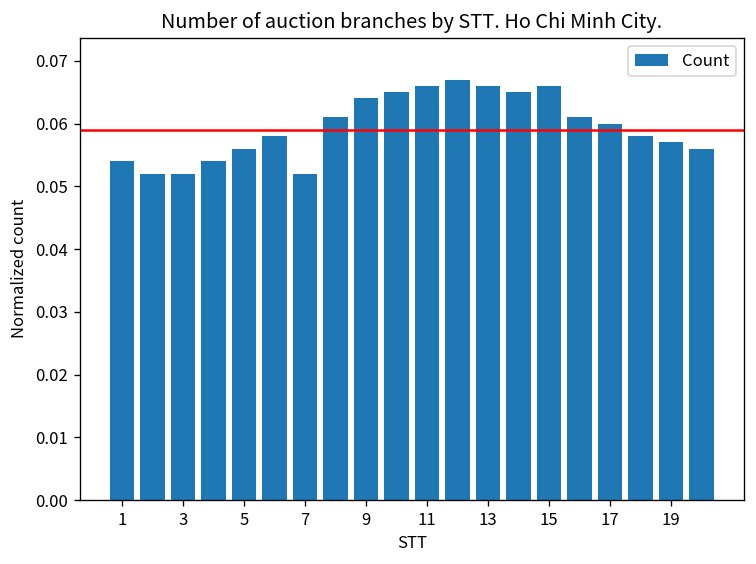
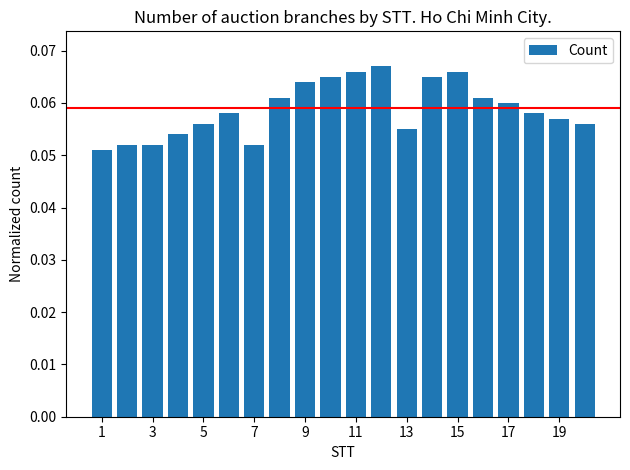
  {
-   "1": 0.054,
+   "1": 0.051,
    "3": 0.052,
    "5": 0.056,
    "7": 0.052,
    "9": 0.064,
    "11": 0.066,
-   "13": 0.066,
+   "13": 0.055,
    "15": 0.066,
    "17": 0.060,
    "19": 0.057
  }
